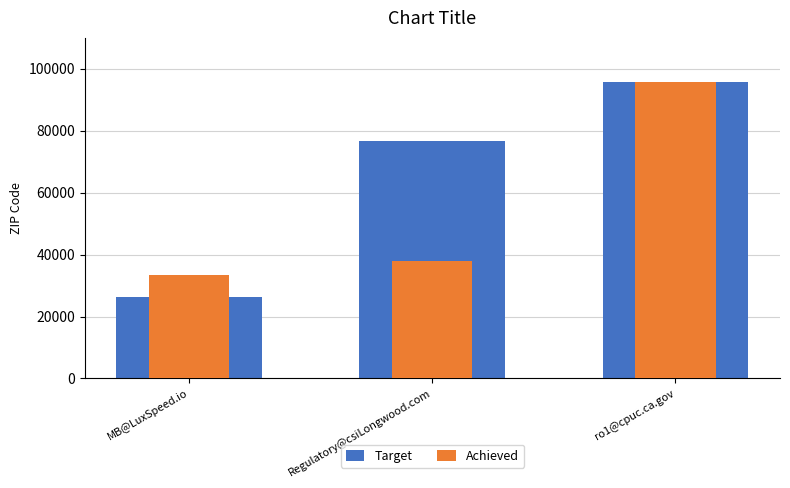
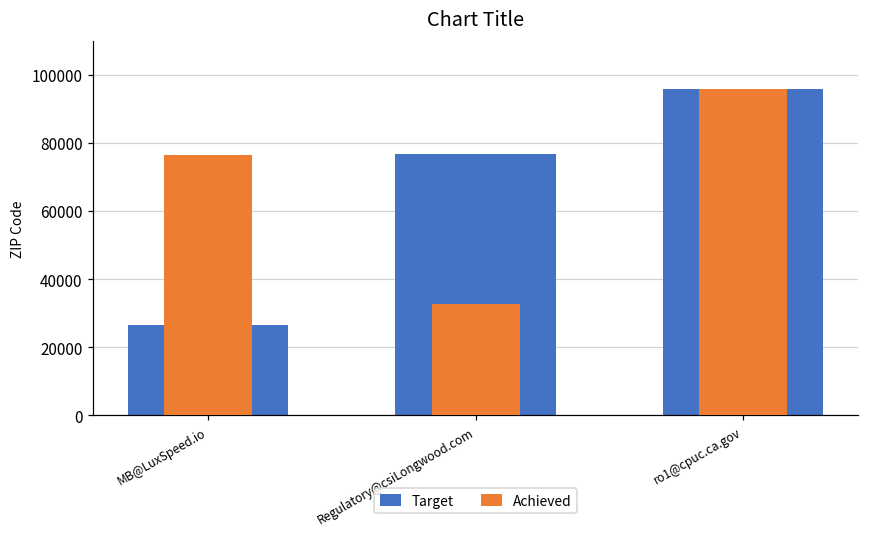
  {
    "Target": {
      "Regulatory@csiLongwood.com": 77000,
      "ro1@cpuc.ca.gov": 96000
    },
    "Achieved": {
-     "MB@LuxSpeed.io": 33000,
-     "Regulatory@csiLongwood.com": 38000,
+     "MB@LuxSpeed.io": 77000,
+     "Regulatory@csiLongwood.com": 33000,
      "ro1@cpuc.ca.gov": 96000
    }
  }
